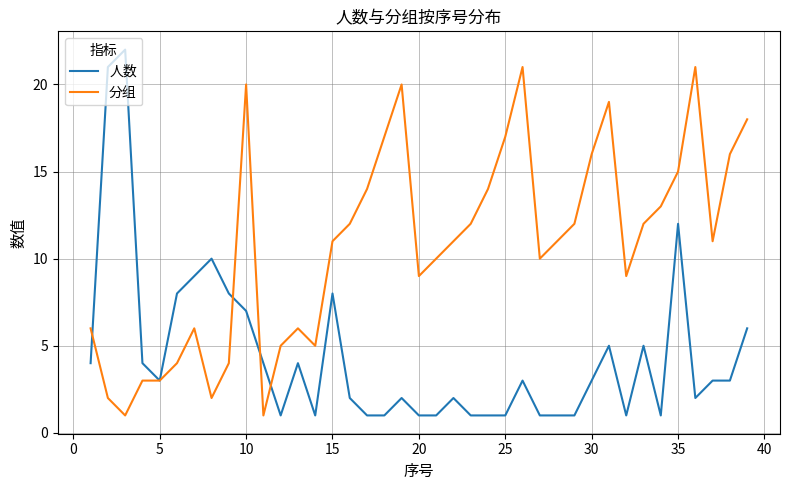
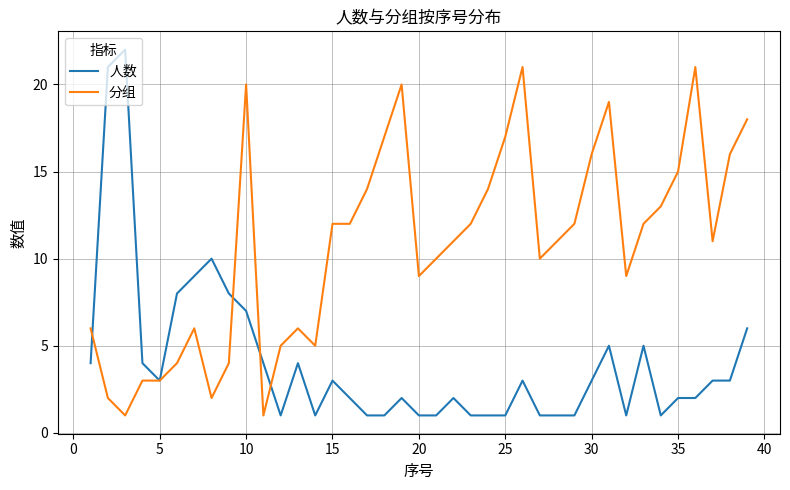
  {
    "人数": {
      "10": 7,
-     "15": 8,
+     "15": 3,
      "20": 1,
      "25": 1,
      "30": 3,
-     "35": 12
+     "35": 2
    },
    "分组": {
      "10": 20,
-     "15": 11,
+     "15": 12,
      "20": 9,
      "25": 17,
      "30": 16,
      "35": 15
    }
  }
